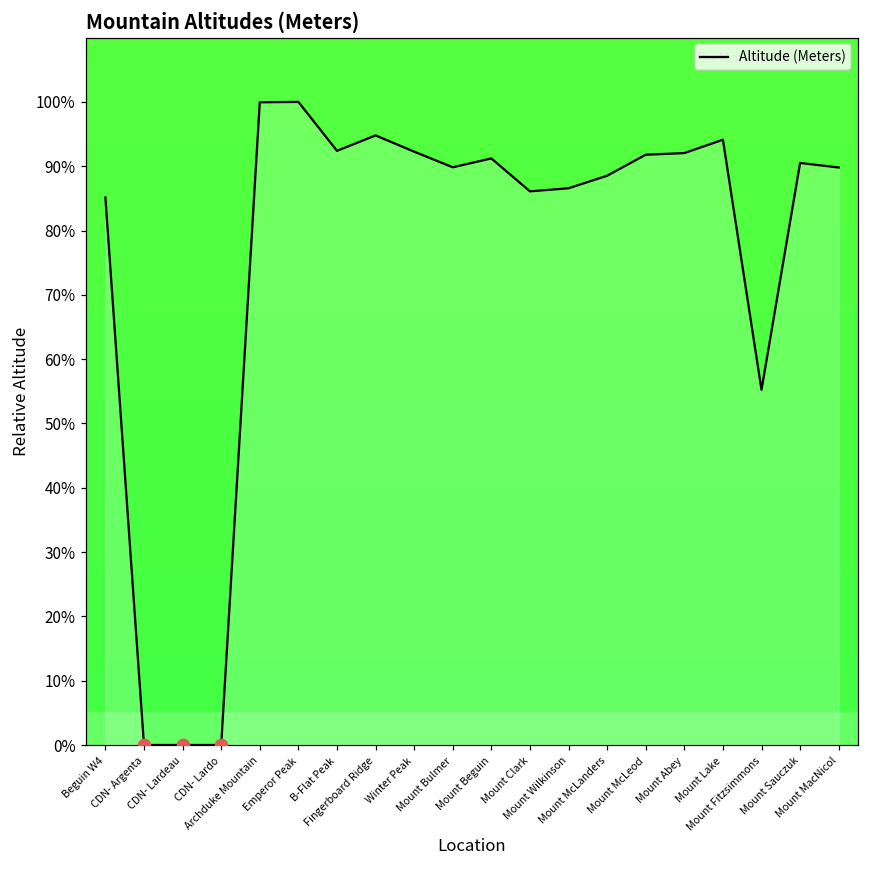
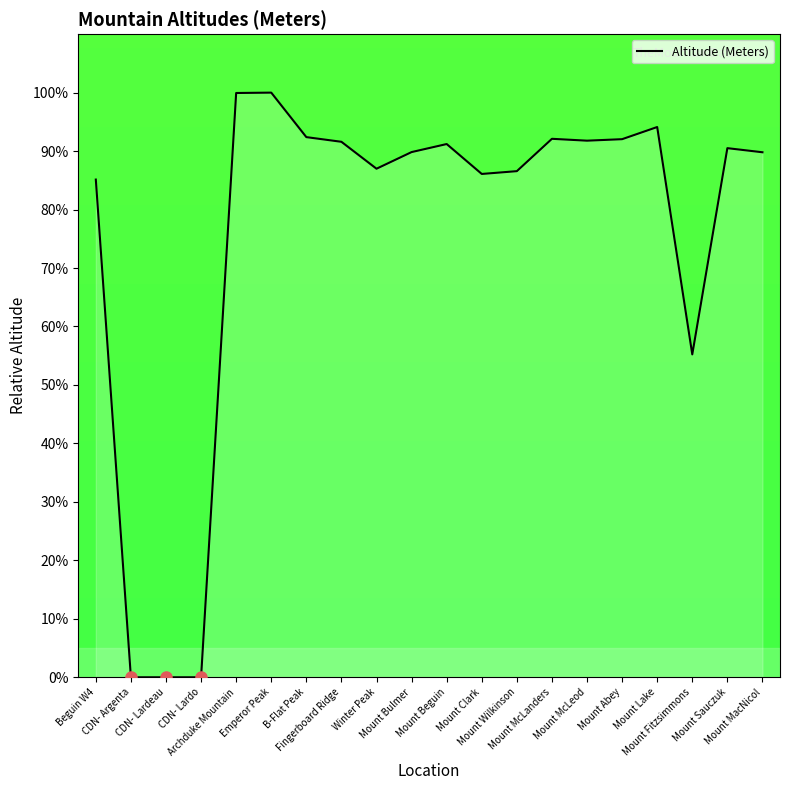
  {
    "Altitude (Meters)": {
      "Beguin W4": "85%",
      "Archduke Mountain": "100%",
      "Emperor Peak": "100%",
      "B-Flat Peak": "92%",
-     "Fingerboard Ridge": "95%",
-     "Winter Peak": "92%",
+     "Fingerboard Ridge": "92%",
+     "Winter Peak": "87%",
      "Mount Bulmer": "90%",
      "Mount Beguin": "91%",
      "Mount Clark": "86%",
      "Mount Wilkinson": "87%",
-     "Mount McLanders": "89%",
+     "Mount McLanders": "92%",
      "Mount McLeod": "92%",
      "Mount Abey": "92%",
      "Mount Lake": "94%",
      "Mount Fitzsimmons": "55%",
      "Mount Sauczuk": "91%",
      "Mount MacNicol": "90%"
    }
  }
